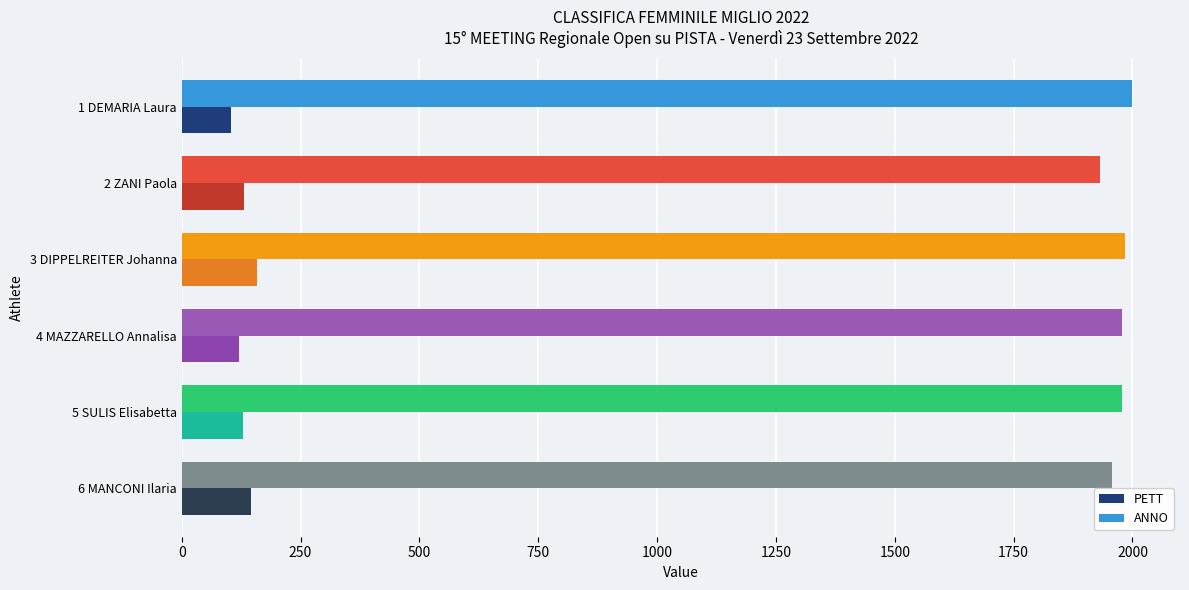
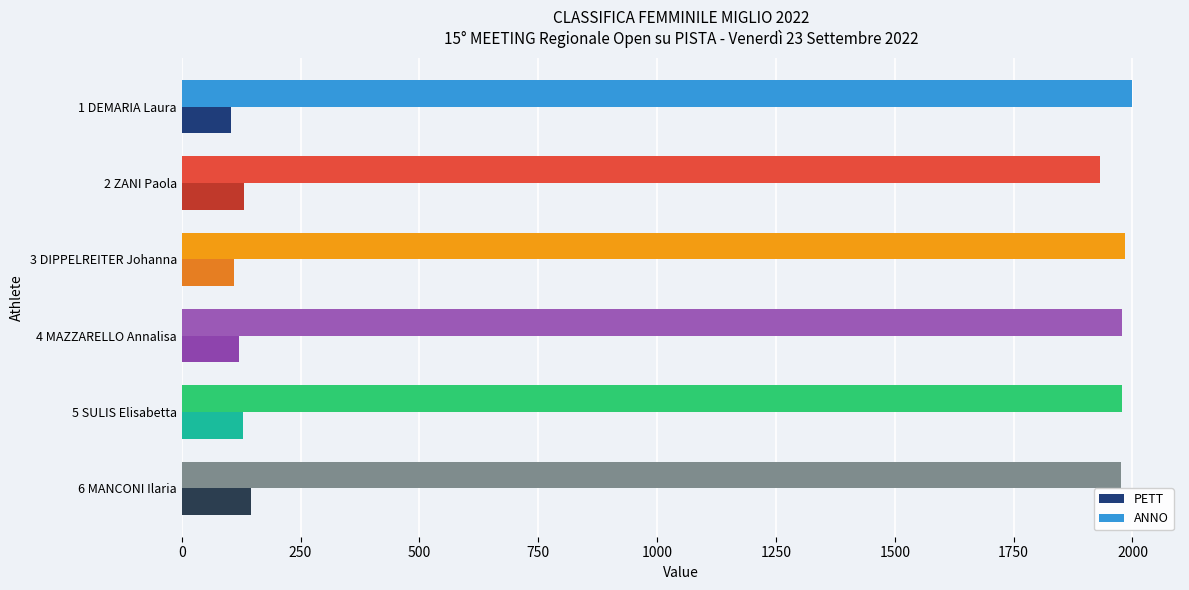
  {
    "PETT": {
      "1 DEMARIA Laura": 100,
      "2 ZANI Paola": 130,
-     "3 DIPPELREITER Johanna": 160,
+     "3 DIPPELREITER Johanna": 110,
      "4 MAZZARELLO Annalisa": 120,
      "5 SULIS Elisabetta": 130,
      "6 MANCONI Ilaria": 150
    },
    "ANNO": {
      "1 DEMARIA Laura": 2000,
      "2 ZANI Paola": 1930,
      "3 DIPPELREITER Johanna": 1980,
      "4 MAZZARELLO Annalisa": 1980,
      "5 SULIS Elisabetta": 1980,
-     "6 MANCONI Ilaria": 1960
+     "6 MANCONI Ilaria": 1980
    }
  }
